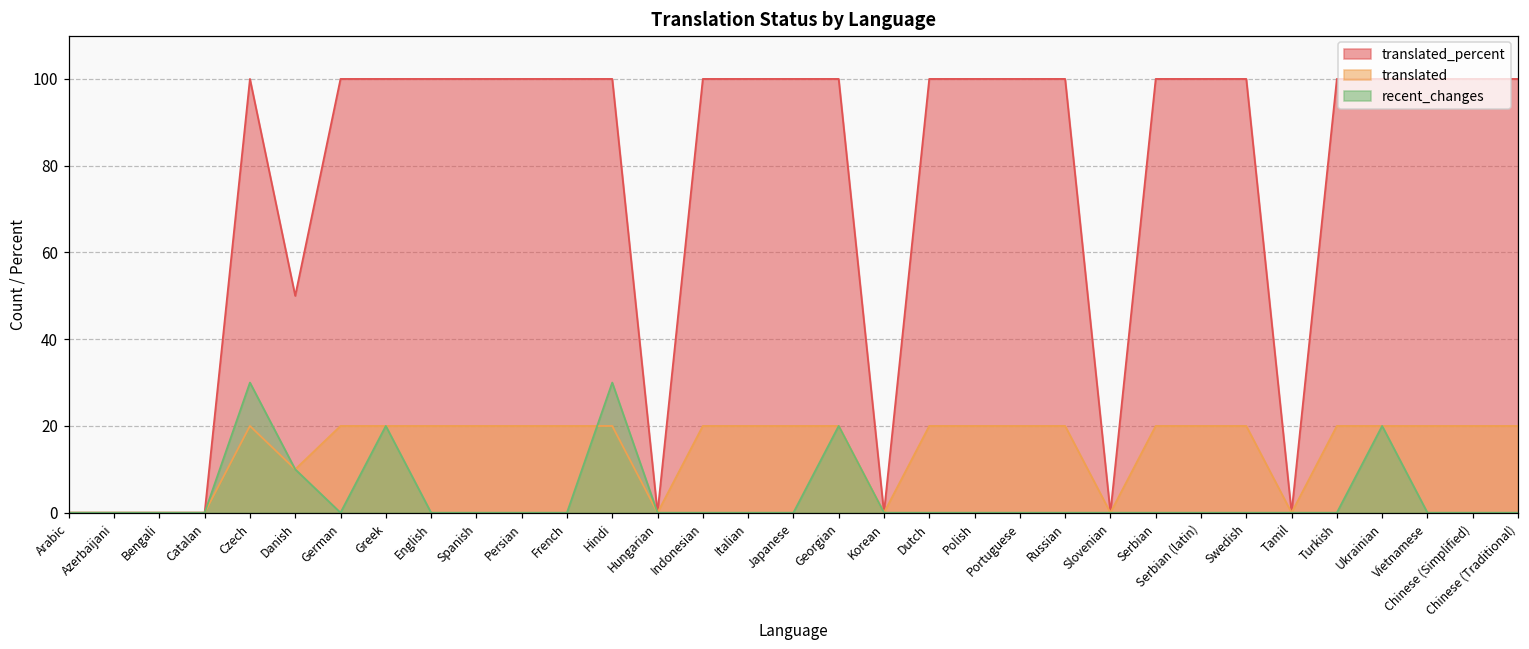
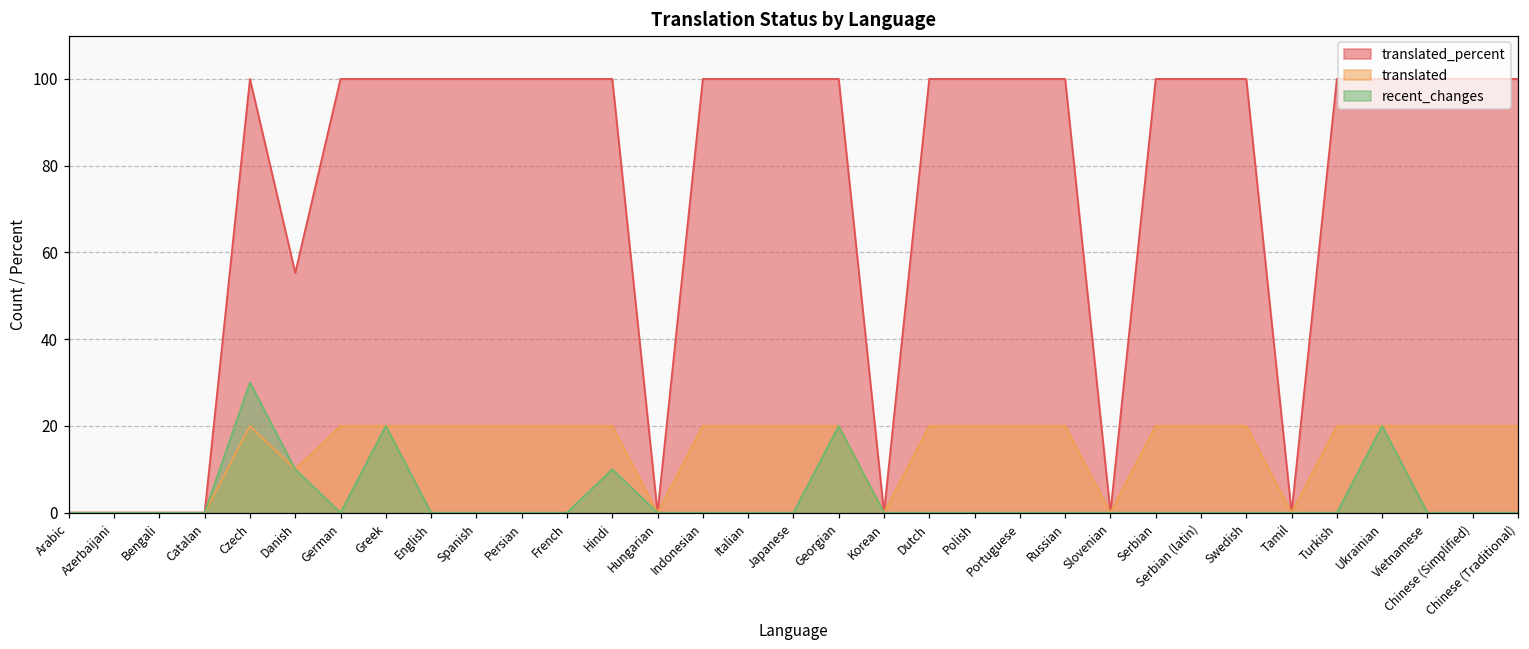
  {
    "translated_percent": {
      "Czech": 100,
-     "Danish": 50,
+     "Danish": 55,
      "German": 100,
      "Greek": 100,
      "English": 100,
      "Spanish": 100,
      "Persian": 100,
      "French": 100,
      "Hindi": 100,
      "Indonesian": 100,
      "Italian": 100,
      "Japanese": 100,
      "Georgian": 100,
      "Dutch": 100,
      "Polish": 100,
      "Portuguese": 100,
      "Russian": 100,
      "Serbian": 100,
      "Serbian (latin)": 100,
      "Swedish": 100,
      "Turkish": 100,
      "Chinese (Traditional)": 100
    },
    "translated": {
      "Czech": 20,
      "German": 20,
      "English": 20,
      "Spanish": 20,
      "Persian": 20,
      "French": 20,
      "Hindi": 20,
      "Indonesian": 20,
      "Italian": 20,
      "Japanese": 20,
      "Dutch": 20,
      "Polish": 20,
      "Portuguese": 20,
      "Russian": 20,
      "Serbian": 20,
      "Serbian (latin)": 20,
      "Swedish": 20,
      "Turkish": 20,
      "Vietnamese": 20,
      "Chinese (Simplified)": 20,
      "Chinese (Traditional)": 20
    },
    "recent_changes": {
      "Czech": 30,
      "German": 0,
      "English": 0,
      "Spanish": 0,
      "Persian": 0,
      "French": 0,
-     "Hindi": 30,
+     "Hindi": 10,
      "Indonesian": 0,
      "Italian": 0,
      "Japanese": 0,
      "Dutch": 0,
      "Polish": 0,
      "Portuguese": 0,
      "Russian": 0,
      "Serbian": 0,
      "Serbian (latin)": 0,
      "Swedish": 0,
      "Turkish": 0,
      "Vietnamese": 0,
      "Chinese (Simplified)": 0,
      "Chinese (Traditional)": 0
    }
  }
